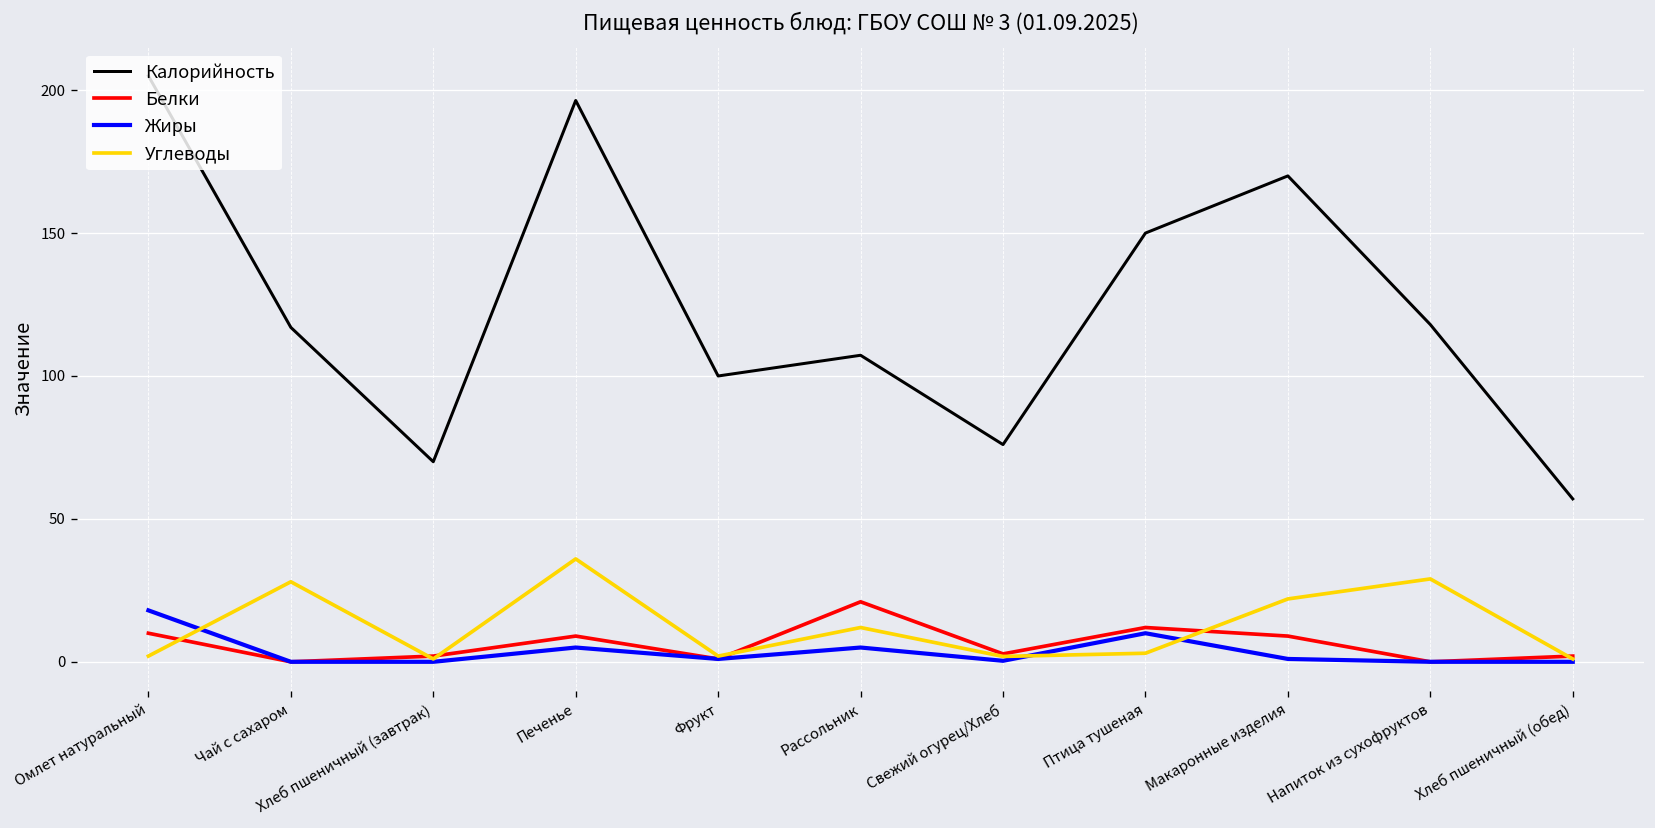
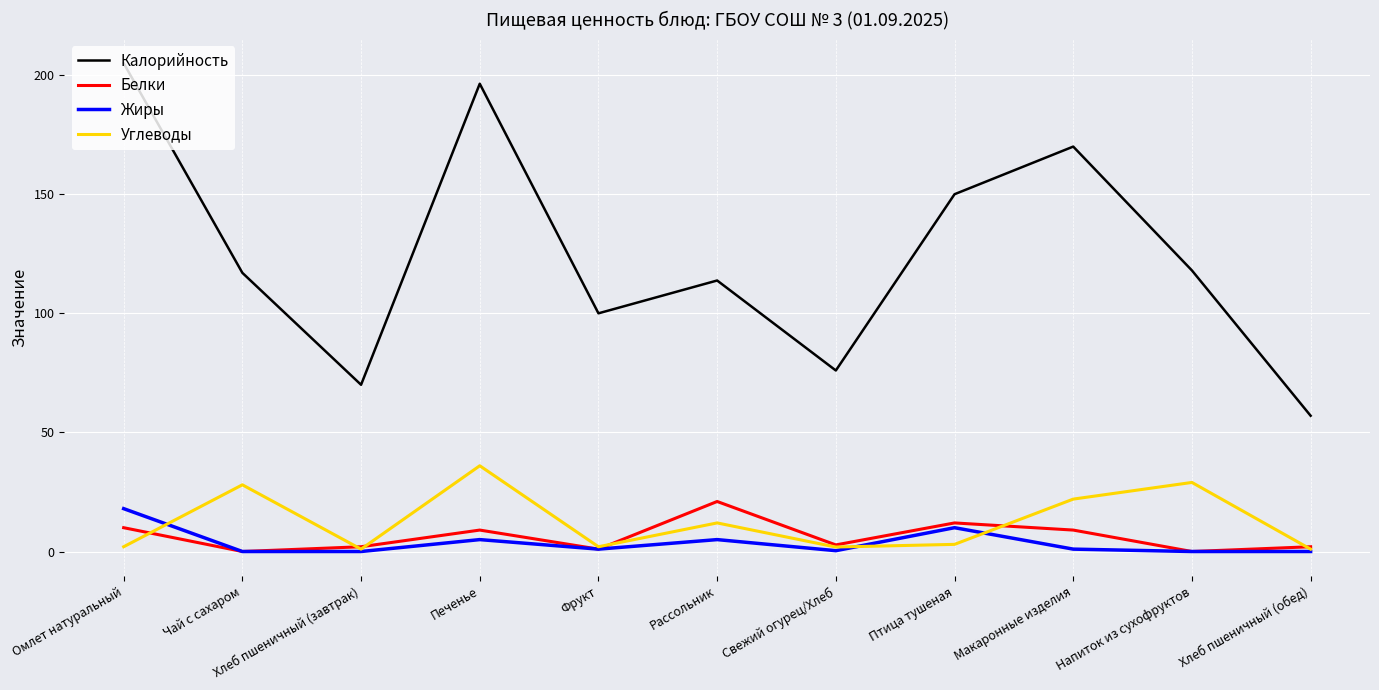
  {
    "Калорийность": {
      "Чай с сахаром": 117,
      "Хлеб пшеничный (завтрак)": 70,
      "Печенье": 196,
      "Фрукт": 100,
-     "Рассольник": 107,
+     "Рассольник": 114,
      "Свежий огурец/Хлеб": 76,
      "Птица тушеная": 150,
      "Макаронные изделия": 170,
      "Напиток из сухофруктов": 118,
      "Хлеб пшеничный (обед)": 57
    },
    "Белки": {
      "Омлет натуральный": 10,
      "Печенье": 9,
      "Рассольник": 21,
      "Птица тушеная": 12,
      "Макаронные изделия": 9
    },
    "Жиры": {
      "Омлет натуральный": 18,
      "Печенье": 5,
      "Рассольник": 5,
      "Свежий огурец/Хлеб": 0,
      "Птица тушеная": 10,
      "Макаронные изделия": 1
    },
    "Углеводы": {
      "Омлет натуральный": 2,
      "Чай с сахаром": 28,
      "Печенье": 36,
      "Рассольник": 12,
      "Птица тушеная": 3,
      "Макаронные изделия": 22,
      "Напиток из сухофруктов": 29
    }
  }
